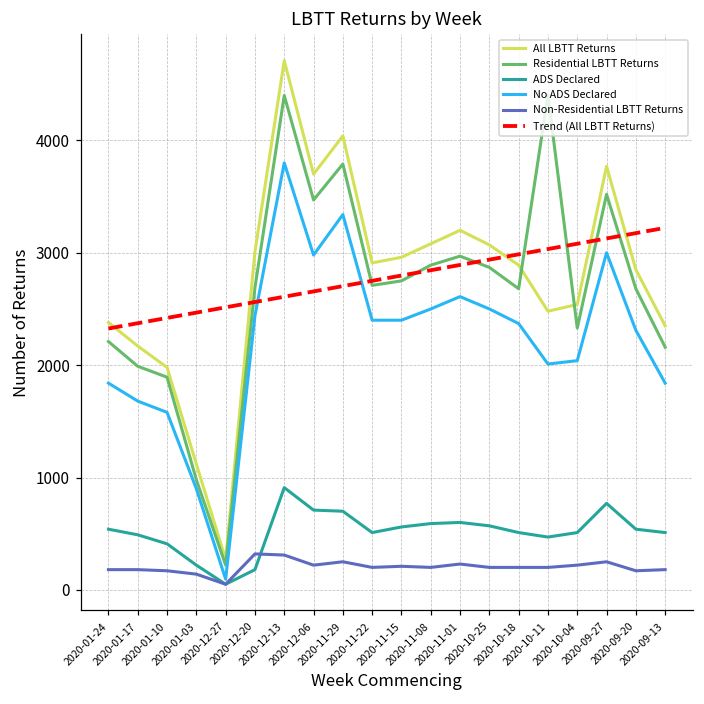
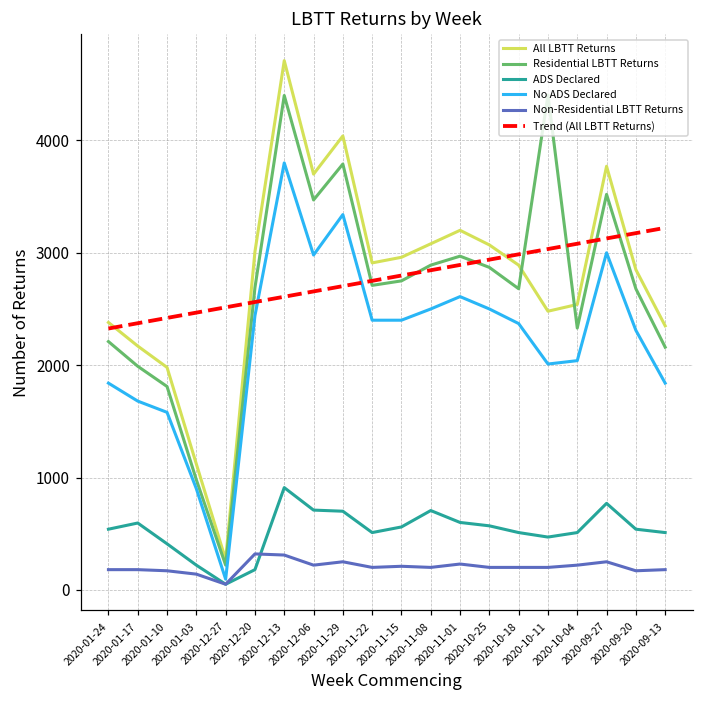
  {
    "All LBTT Returns": {
      "2020-01-24": 2380,
      "2020-01-17": 2170,
      "2020-01-10": 1980,
      "2020-01-03": 1120,
      "2020-12-27": 270,
      "2020-12-20": 3010,
      "2020-12-13": 4710,
      "2020-12-06": 3700,
      "2020-11-29": 4040,
      "2020-11-22": 2910,
      "2020-11-15": 2960,
      "2020-11-08": 3080,
      "2020-11-01": 3200,
      "2020-10-25": 3070,
      "2020-10-18": 2890,
      "2020-10-11": 2480,
      "2020-10-04": 2540,
      "2020-09-27": 3770,
      "2020-09-20": 2850,
      "2020-09-13": 2350
    },
    "Residential LBTT Returns": {
      "2020-01-24": 2210,
      "2020-01-17": 1990,
-     "2020-01-10": 1890,
+     "2020-01-10": 1810,
      "2020-01-03": 980,
      "2020-12-27": 220,
      "2020-12-20": 2690,
      "2020-12-13": 4400,
      "2020-12-06": 3470,
      "2020-11-29": 3790,
      "2020-11-22": 2710,
      "2020-11-15": 2750,
      "2020-11-08": 2890,
      "2020-11-01": 2970,
      "2020-10-25": 2870,
      "2020-10-18": 2680,
      "2020-10-04": 2330,
      "2020-09-27": 3520,
      "2020-09-20": 2680,
      "2020-09-13": 2160
    },
    "ADS Declared": {
      "2020-01-24": 540,
-     "2020-01-17": 490,
+     "2020-01-17": 600,
      "2020-01-10": 410,
      "2020-01-03": 220,
      "2020-12-20": 180,
      "2020-12-13": 910,
      "2020-12-06": 710,
      "2020-11-29": 700,
      "2020-11-22": 510,
      "2020-11-15": 560,
-     "2020-11-08": 590,
+     "2020-11-08": 710,
      "2020-11-01": 600,
      "2020-10-25": 570,
      "2020-10-18": 510,
      "2020-10-11": 470,
      "2020-10-04": 510,
      "2020-09-27": 770,
      "2020-09-20": 540,
      "2020-09-13": 510
    },
    "No ADS Declared": {
      "2020-01-24": 1840,
      "2020-01-17": 1680,
      "2020-01-10": 1580,
      "2020-01-03": 900,
      "2020-12-27": 100,
      "2020-12-20": 2440,
      "2020-12-13": 3800,
      "2020-12-06": 2980,
      "2020-11-29": 3340,
      "2020-11-22": 2400,
      "2020-11-15": 2400,
      "2020-11-08": 2500,
      "2020-11-01": 2610,
      "2020-10-25": 2500,
      "2020-10-18": 2370,
      "2020-10-11": 2010,
      "2020-10-04": 2040,
      "2020-09-27": 3000,
      "2020-09-20": 2310,
      "2020-09-13": 1840
    },
    "Non-Residential LBTT Returns": {
      "2020-01-24": 180,
      "2020-01-17": 180,
      "2020-01-10": 170,
      "2020-01-03": 140,
      "2020-12-20": 320,
      "2020-12-13": 310,
      "2020-12-06": 220,
      "2020-11-29": 250,
      "2020-11-22": 200,
      "2020-11-15": 210,
      "2020-11-08": 200,
      "2020-11-01": 230,
      "2020-10-25": 200,
      "2020-10-18": 200,
      "2020-10-11": 200,
      "2020-10-04": 220,
      "2020-09-27": 250,
      "2020-09-20": 170,
      "2020-09-13": 180
    },
    "Trend (All LBTT Returns)": {
      "2020-01-24": 2330,
      "2020-01-17": 2370,
      "2020-01-10": 2420,
      "2020-01-03": 2470,
      "2020-12-27": 2510,
      "2020-12-20": 2560,
      "2020-12-13": 2610,
      "2020-12-06": 2660,
      "2020-11-29": 2700,
      "2020-11-22": 2750,
      "2020-11-15": 2800,
      "2020-11-08": 2840,
      "2020-11-01": 2890,
      "2020-10-25": 2940,
      "2020-10-18": 2990,
      "2020-10-11": 3030,
      "2020-10-04": 3080,
      "2020-09-27": 3130,
      "2020-09-20": 3170,
      "2020-09-13": 3220
    }
  }
